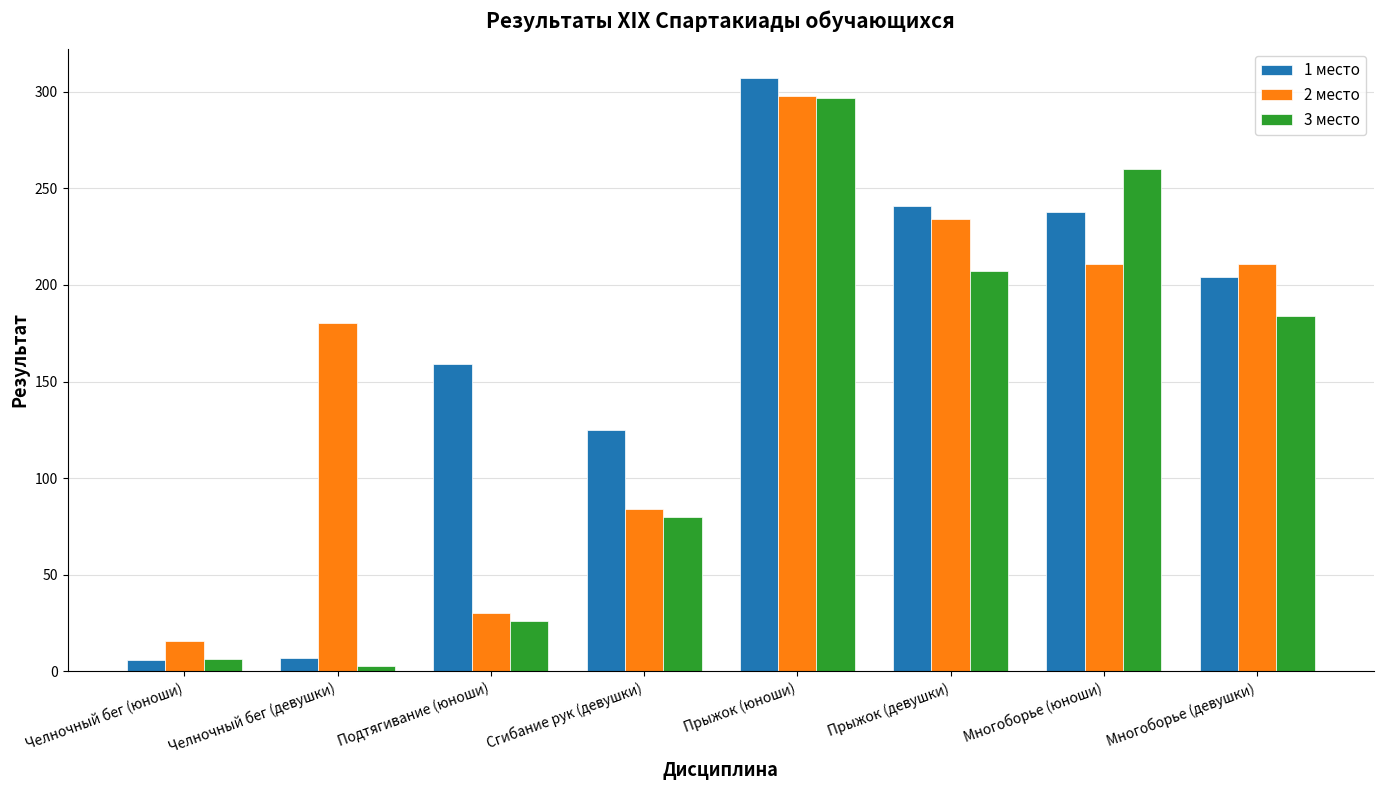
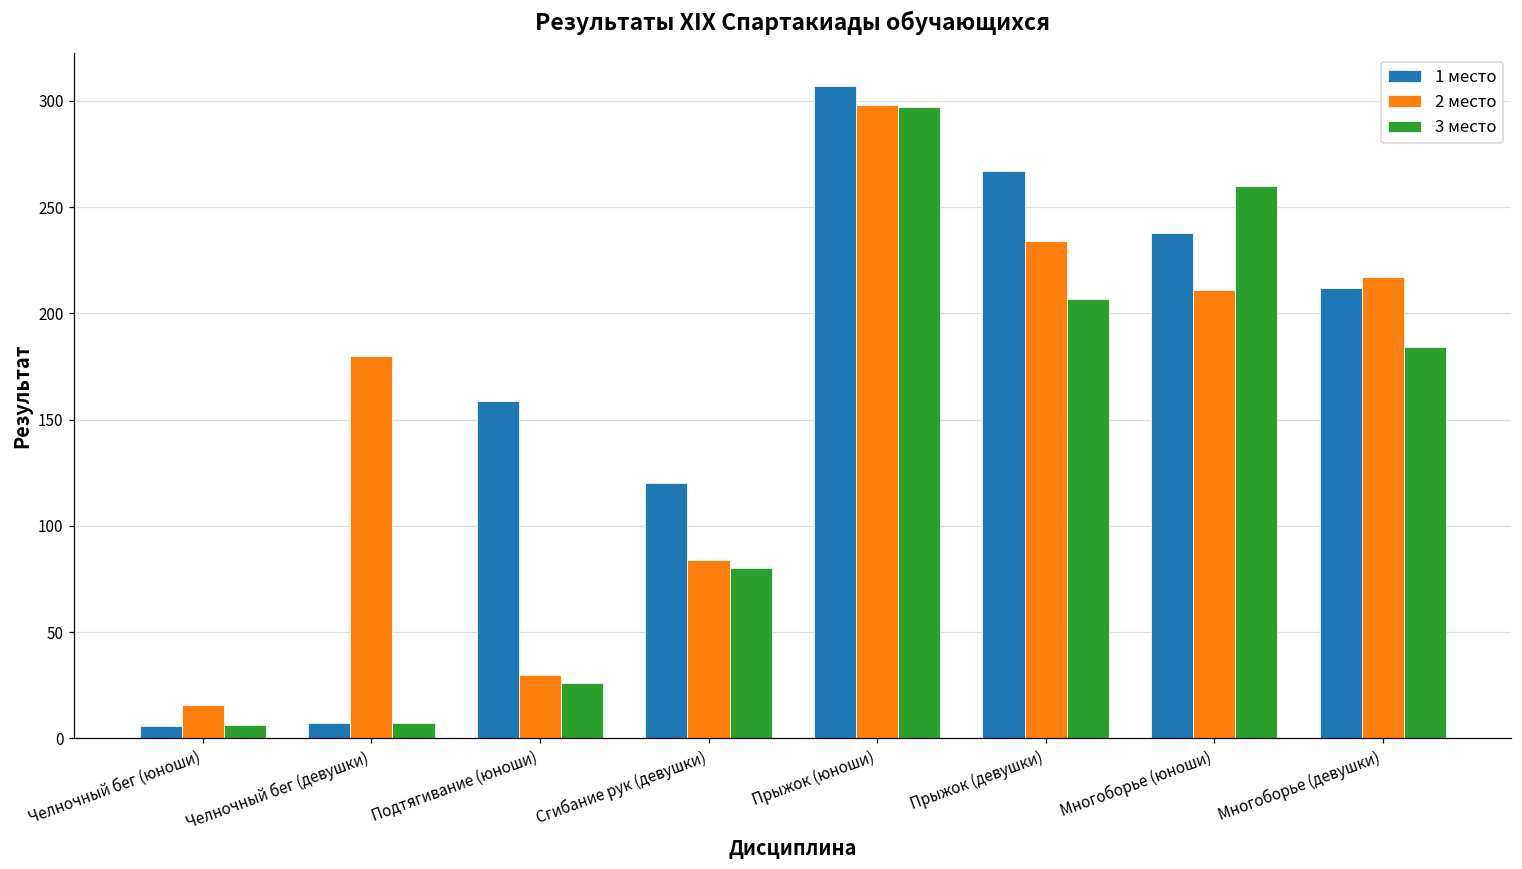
  {
    "1 место": {
      "Челночный бег (юноши)": 6,
      "Челночный бег (девушки)": 7,
      "Подтягивание (юноши)": 159,
-     "Сгибание рук (девушки)": 125,
+     "Сгибание рук (девушки)": 120,
      "Прыжок (юноши)": 307,
-     "Прыжок (девушки)": 241,
+     "Прыжок (девушки)": 267,
      "Многоборье (юноши)": 238,
-     "Многоборье (девушки)": 204
+     "Многоборье (девушки)": 212
    },
    "2 место": {
      "Челночный бег (юноши)": 16,
      "Челночный бег (девушки)": 180,
      "Подтягивание (юноши)": 30,
      "Сгибание рук (девушки)": 84,
      "Прыжок (юноши)": 298,
      "Прыжок (девушки)": 234,
      "Многоборье (юноши)": 211,
-     "Многоборье (девушки)": 211
+     "Многоборье (девушки)": 217
    },
    "3 место": {
      "Челночный бег (юноши)": 6,
-     "Челночный бег (девушки)": 3,
+     "Челночный бег (девушки)": 7,
      "Подтягивание (юноши)": 26,
      "Сгибание рук (девушки)": 80,
      "Прыжок (юноши)": 297,
      "Прыжок (девушки)": 207,
      "Многоборье (юноши)": 260,
      "Многоборье (девушки)": 184
    }
  }
